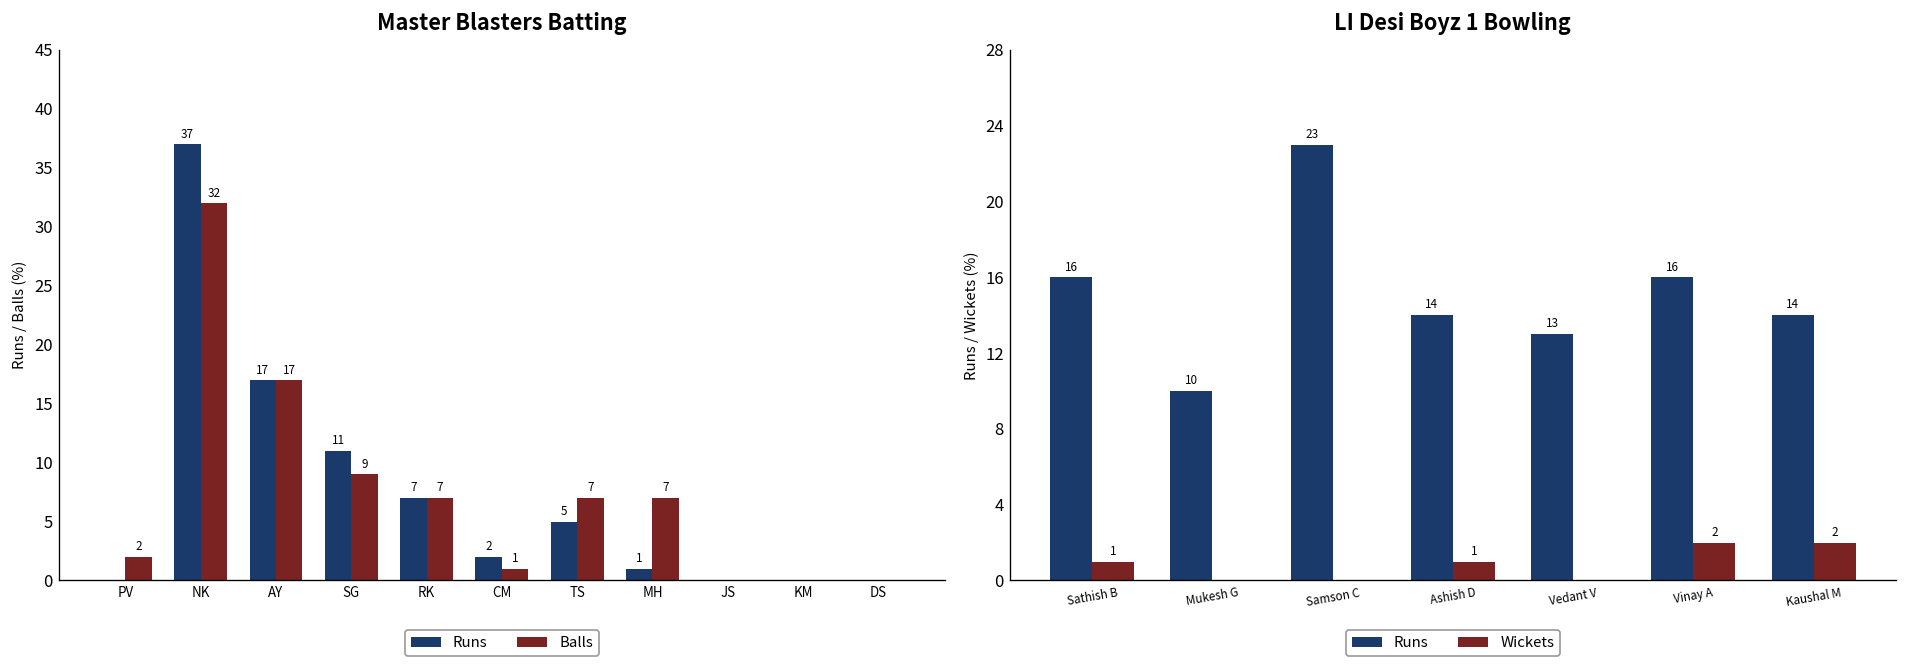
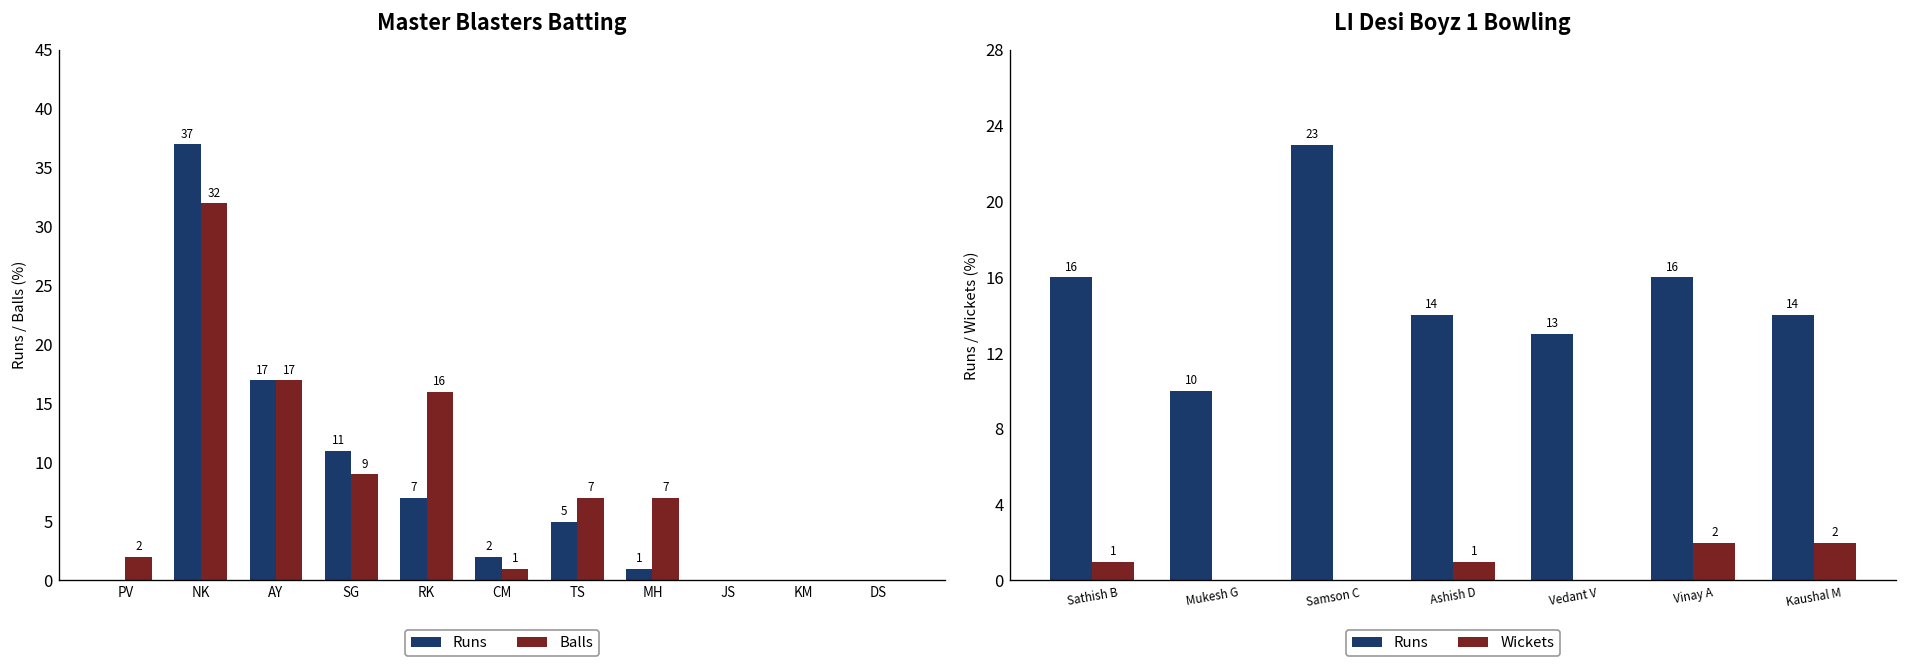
  {
    "Master Blasters Batting": {
      "Runs": {
        "NK": 37,
        "AY": 17,
        "SG": 11,
        "RK": 7,
        "CM": 2,
        "TS": 5,
        "MH": 1
      },
      "Balls": {
        "PV": 2,
        "NK": 32,
        "AY": 17,
        "SG": 9,
-       "RK": 7,
+       "RK": 16,
        "CM": 1,
        "TS": 7,
        "MH": 7
      }
    },
    "LI Desi Boyz 1 Bowling": {
      "Runs": {
        "Sathish B": 16,
        "Mukesh G": 10,
        "Samson C": 23,
        "Ashish D": 14,
        "Vedant V": 13,
        "Vinay A": 16,
        "Kaushal M": 14
      },
      "Wickets": {
        "Sathish B": 1,
        "Ashish D": 1,
        "Vinay A": 2,
        "Kaushal M": 2
      }
    }
  }
